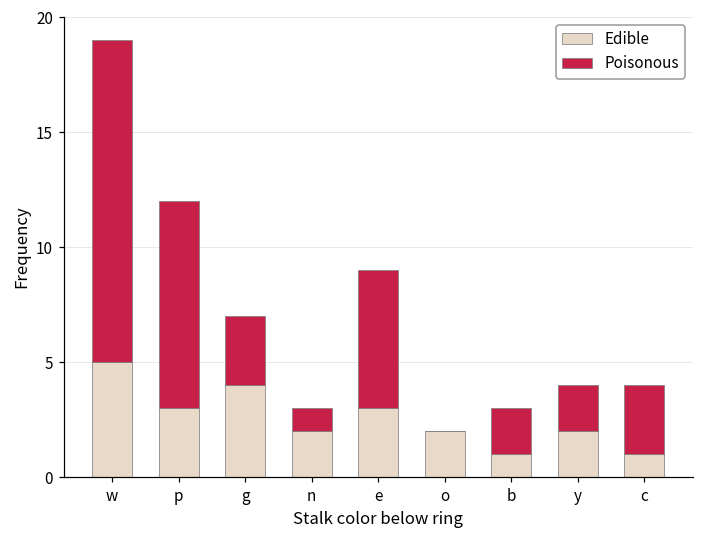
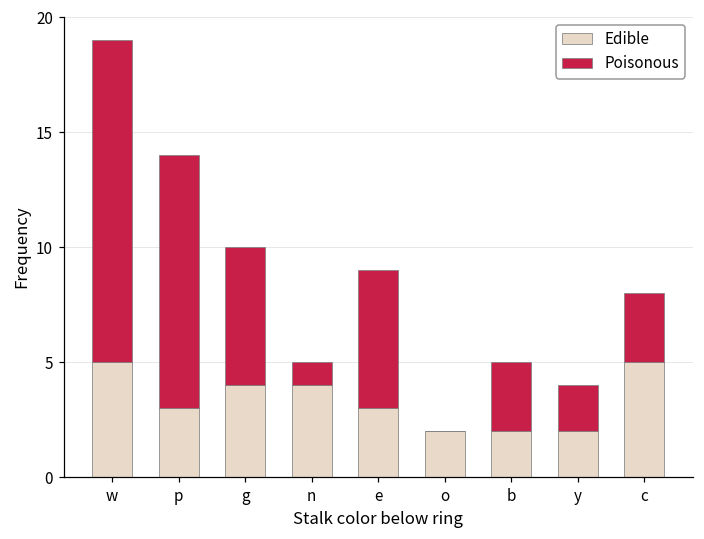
  {
    "Edible": {
      "w": 5,
      "p": 3,
      "g": 4,
-     "n": 2,
+     "n": 4,
      "e": 3,
      "o": 2,
-     "b": 1,
+     "b": 2,
      "y": 2,
-     "c": 1
+     "c": 5
    },
    "Poisonous": {
      "w": 14,
-     "p": 9,
-     "g": 3,
+     "p": 11,
+     "g": 6,
      "n": 1,
      "e": 6,
      "o": 0,
-     "b": 2,
+     "b": 3,
      "y": 2,
      "c": 3
    }
  }
